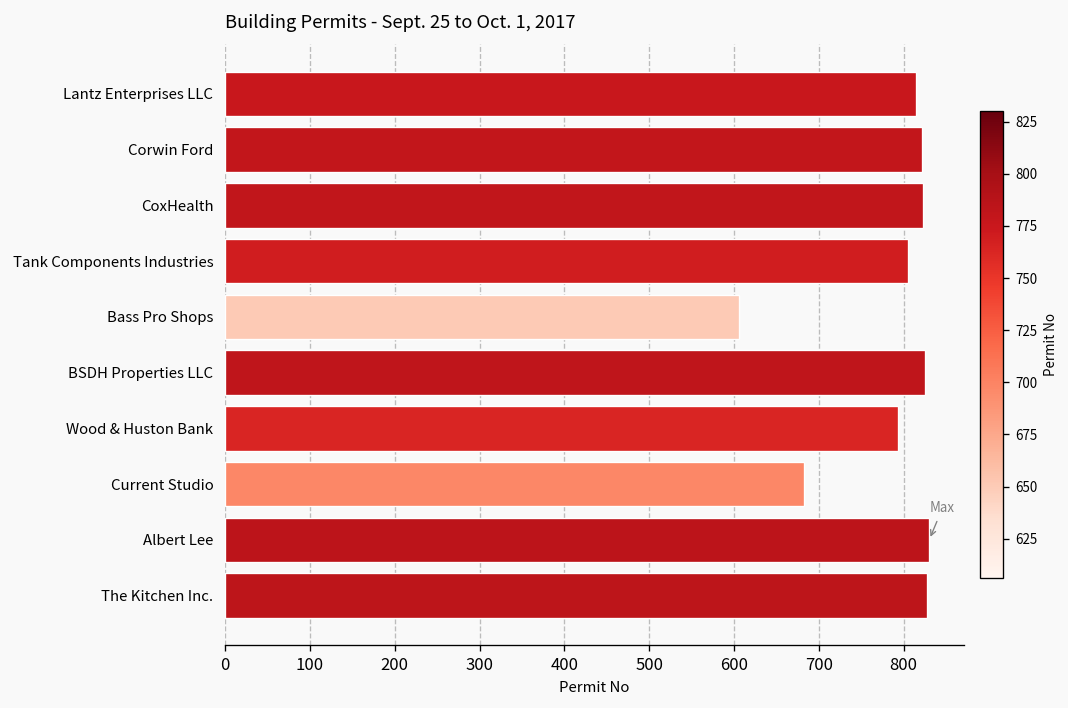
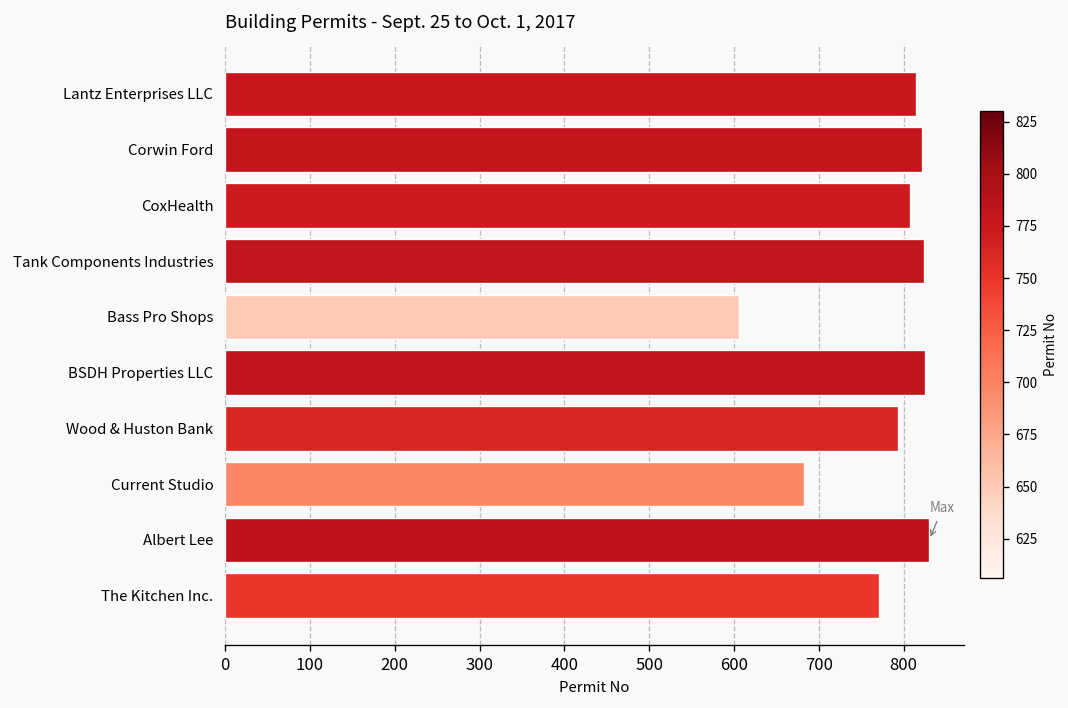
  {
    "Lantz Enterprises LLC": 820,
    "Corwin Ford": 820,
-   "CoxHealth": 820,
-   "Tank Components Industries": 810,
+   "CoxHealth": 810,
+   "Tank Components Industries": 820,
    "Bass Pro Shops": 610,
    "BSDH Properties LLC": 830,
    "Wood & Huston Bank": 790,
    "Current Studio": 680,
    "Albert Lee": 830,
-   "The Kitchen Inc.": 830
+   "The Kitchen Inc.": 770
  }
